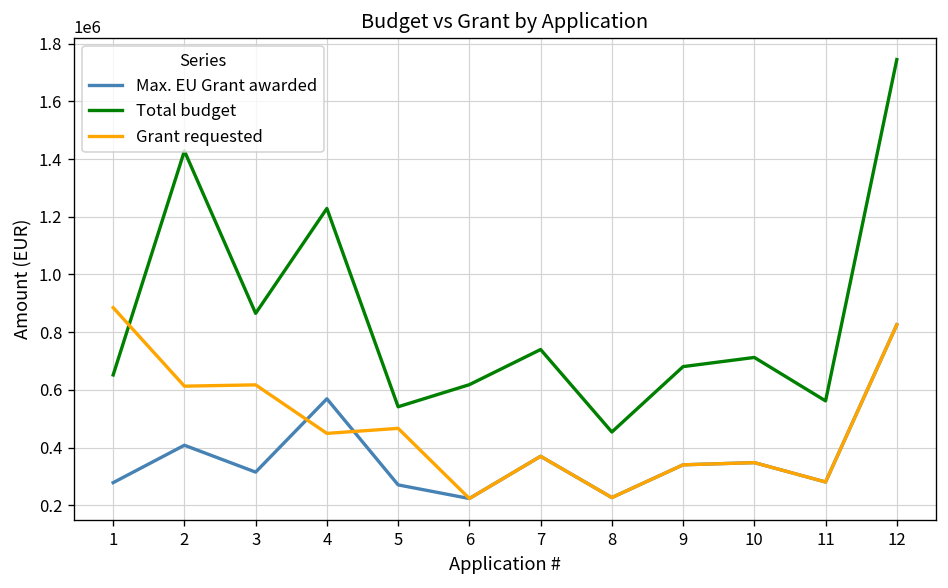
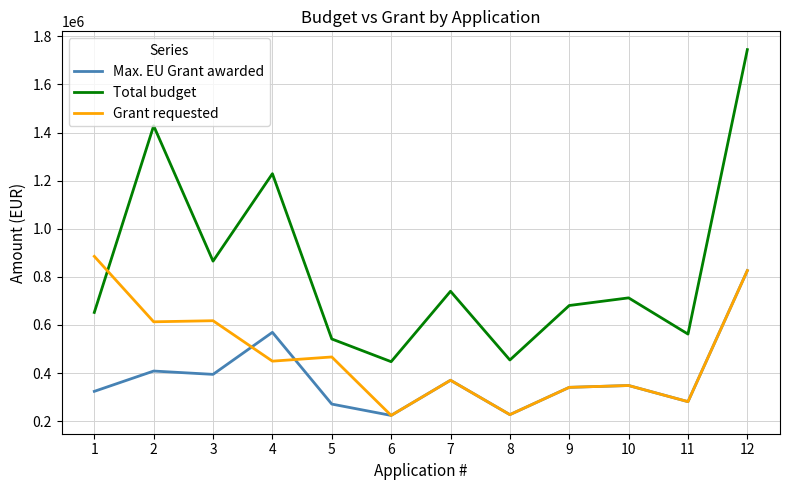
  {
    "Max. EU Grant awarded": {
-     "1": 280000,
+     "1": 320000,
      "2": 410000,
-     "3": 320000,
+     "3": 390000,
      "4": 570000,
      "5": 270000
    },
    "Total budget": {
      "1": 650000,
      "3": 870000,
      "4": 1230000,
      "5": 540000,
-     "6": 620000,
+     "6": 450000,
      "7": 740000,
      "8": 450000,
      "9": 680000,
      "10": 710000,
      "11": 560000,
      "12": 1740000
    },
    "Grant requested": {
      "1": 890000,
      "2": 610000,
      "3": 620000,
      "4": 450000,
      "5": 470000
    }
  }
